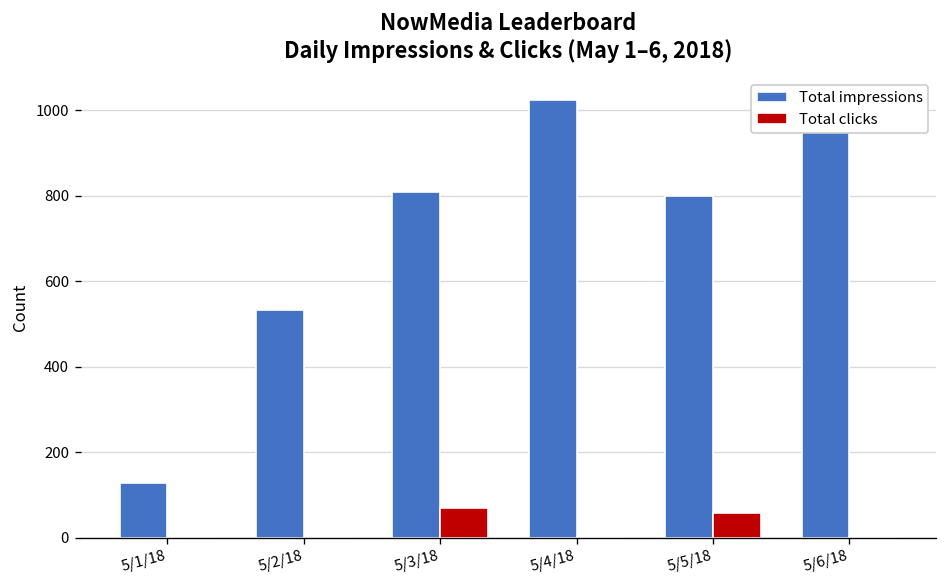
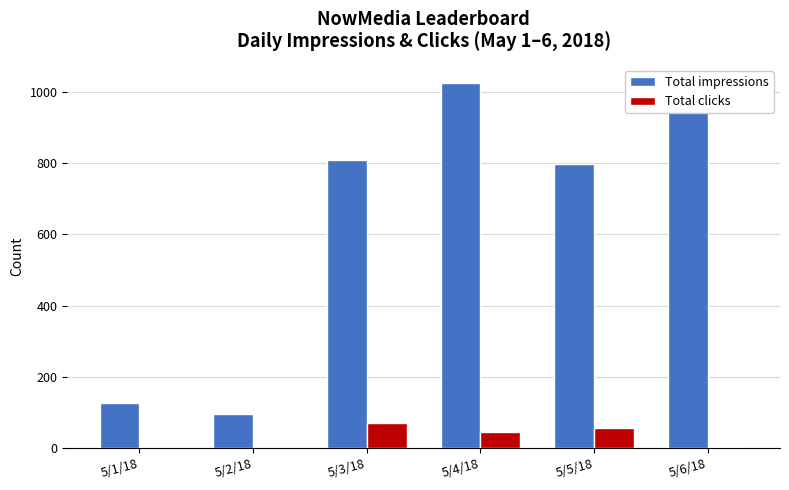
  {
    "Total impressions": {
      "5/1/18": 130,
-     "5/2/18": 530,
+     "5/2/18": 100,
      "5/3/18": 810,
      "5/4/18": 1030,
      "5/5/18": 800
    },
    "Total clicks": {
      "5/1/18": 0,
      "5/2/18": 0,
      "5/3/18": 70,
-     "5/4/18": 0,
+     "5/4/18": 50,
      "5/5/18": 60
    }
  }
